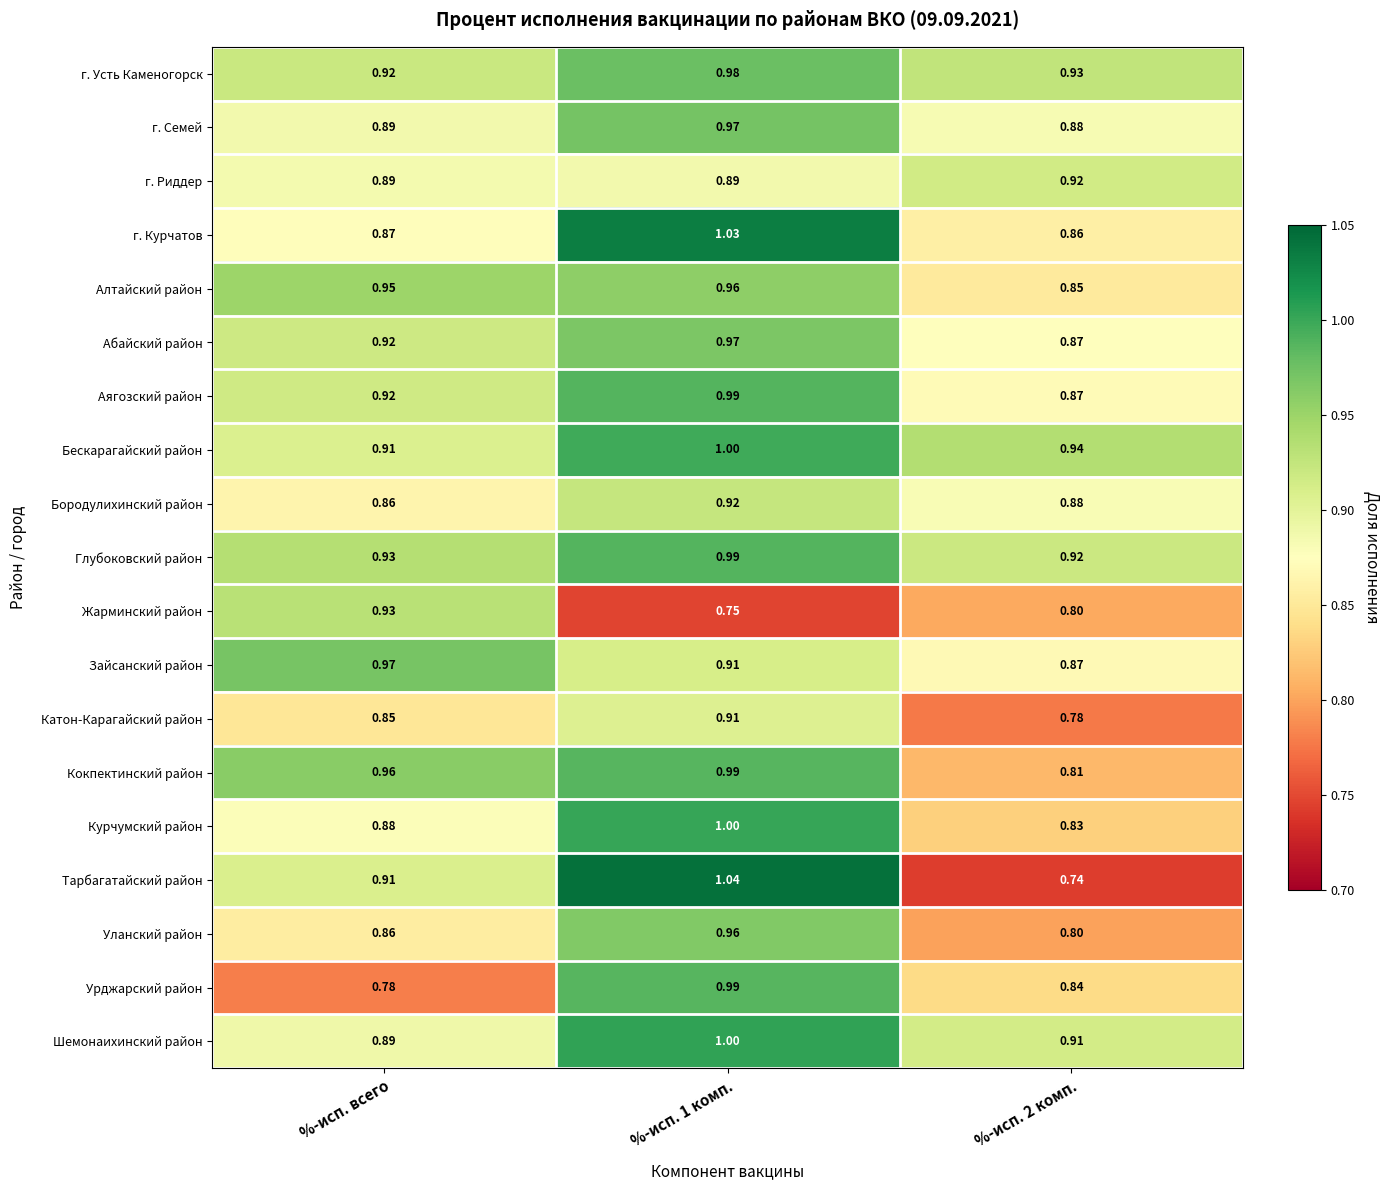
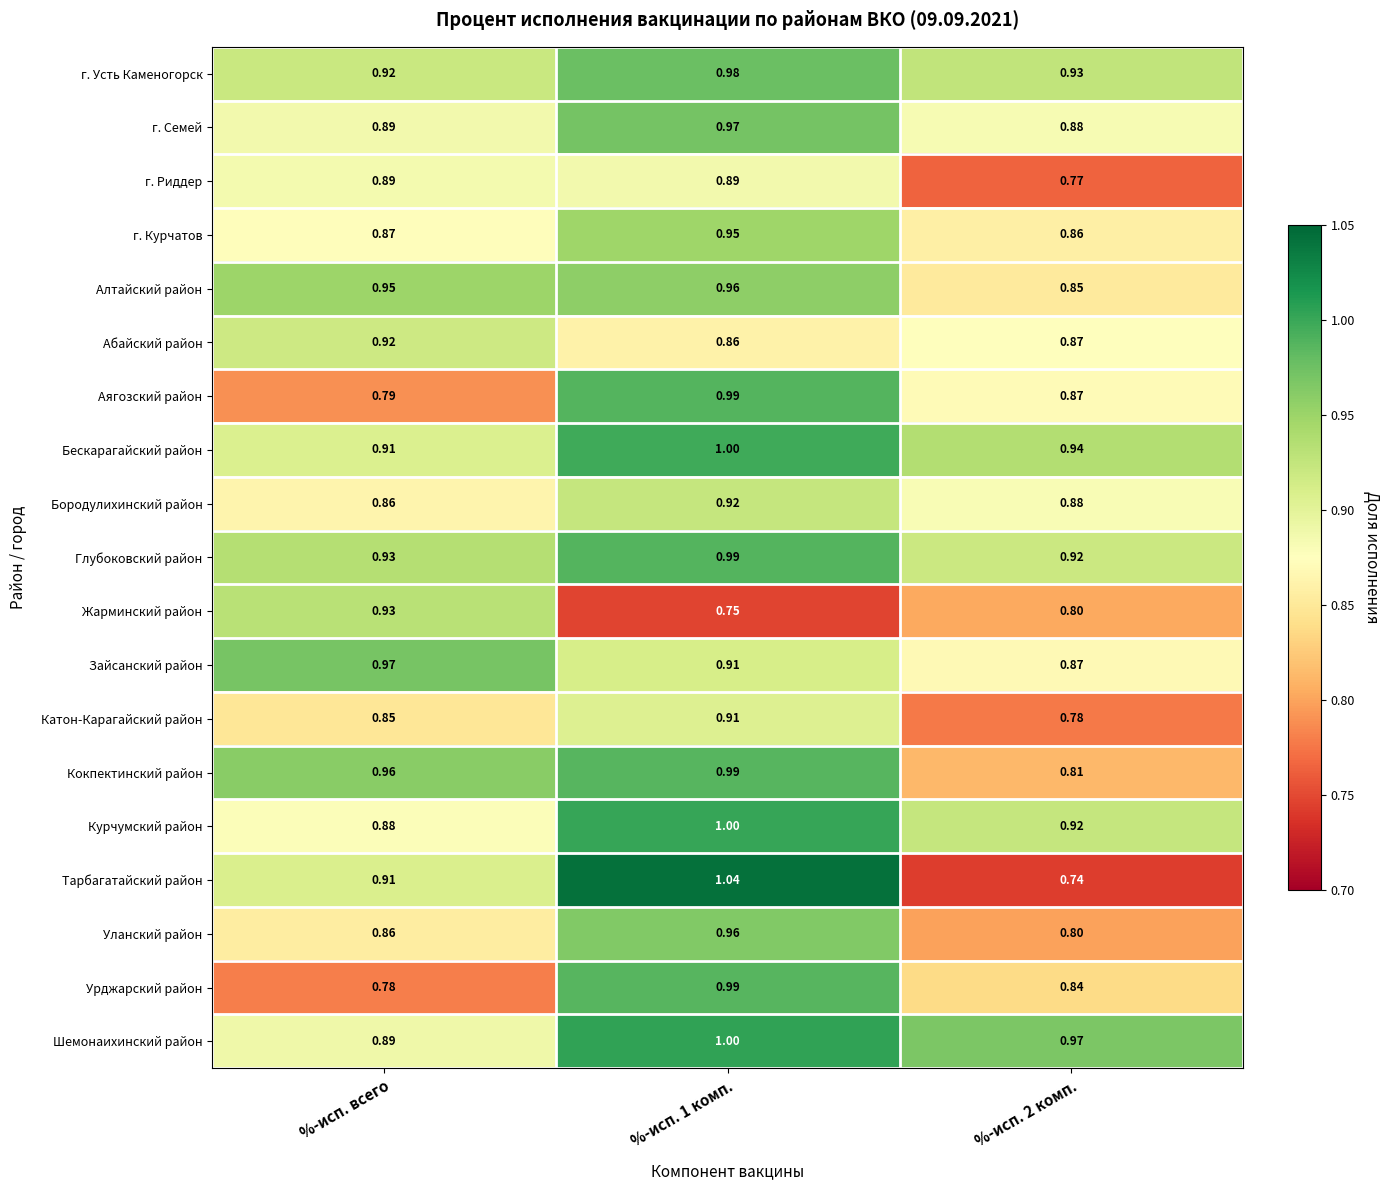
  {
    "г. Усть Каменогорск": {
      "%-исп. всего": 0.92,
      "%-исп. 1 комп.": 0.98,
      "%-исп. 2 комп.": 0.93
    },
    "г. Семей": {
      "%-исп. всего": 0.89,
      "%-исп. 1 комп.": 0.97,
      "%-исп. 2 комп.": 0.88
    },
    "г. Риддер": {
      "%-исп. всего": 0.89,
      "%-исп. 1 комп.": 0.89,
-     "%-исп. 2 комп.": 0.92
+     "%-исп. 2 комп.": 0.77
    },
    "г. Курчатов": {
      "%-исп. всего": 0.87,
-     "%-исп. 1 комп.": 1.03,
+     "%-исп. 1 комп.": 0.95,
      "%-исп. 2 комп.": 0.86
    },
    "Алтайский район": {
      "%-исп. всего": 0.95,
      "%-исп. 1 комп.": 0.96,
      "%-исп. 2 комп.": 0.85
    },
    "Абайский район": {
      "%-исп. всего": 0.92,
-     "%-исп. 1 комп.": 0.97,
+     "%-исп. 1 комп.": 0.86,
      "%-исп. 2 комп.": 0.87
    },
    "Аягозский район": {
-     "%-исп. всего": 0.92,
+     "%-исп. всего": 0.79,
      "%-исп. 1 комп.": 0.99,
      "%-исп. 2 комп.": 0.87
    },
    "Бескарагайский район": {
      "%-исп. всего": 0.91,
      "%-исп. 1 комп.": 1.00,
      "%-исп. 2 комп.": 0.94
    },
    "Бородулихинский район": {
      "%-исп. всего": 0.86,
      "%-исп. 1 комп.": 0.92,
      "%-исп. 2 комп.": 0.88
    },
    "Глубоковский район": {
      "%-исп. всего": 0.93,
      "%-исп. 1 комп.": 0.99,
      "%-исп. 2 комп.": 0.92
    },
    "Жарминский район": {
      "%-исп. всего": 0.93,
      "%-исп. 1 комп.": 0.75,
      "%-исп. 2 комп.": 0.80
    },
    "Зайсанский район": {
      "%-исп. всего": 0.97,
      "%-исп. 1 комп.": 0.91,
      "%-исп. 2 комп.": 0.87
    },
    "Катон-Карагайский район": {
      "%-исп. всего": 0.85,
      "%-исп. 1 комп.": 0.91,
      "%-исп. 2 комп.": 0.78
    },
    "Кокпектинский район": {
      "%-исп. всего": 0.96,
      "%-исп. 1 комп.": 0.99,
      "%-исп. 2 комп.": 0.81
    },
    "Курчумский район": {
      "%-исп. всего": 0.88,
      "%-исп. 1 комп.": 1.00,
-     "%-исп. 2 комп.": 0.83
+     "%-исп. 2 комп.": 0.92
    },
    "Тарбагатайский район": {
      "%-исп. всего": 0.91,
      "%-исп. 1 комп.": 1.04,
      "%-исп. 2 комп.": 0.74
    },
    "Уланский район": {
      "%-исп. всего": 0.86,
      "%-исп. 1 комп.": 0.96,
      "%-исп. 2 комп.": 0.80
    },
    "Урджарский район": {
      "%-исп. всего": 0.78,
      "%-исп. 1 комп.": 0.99,
      "%-исп. 2 комп.": 0.84
    },
    "Шемонаихинский район": {
      "%-исп. всего": 0.89,
      "%-исп. 1 комп.": 1.00,
-     "%-исп. 2 комп.": 0.91
+     "%-исп. 2 комп.": 0.97
    }
  }
